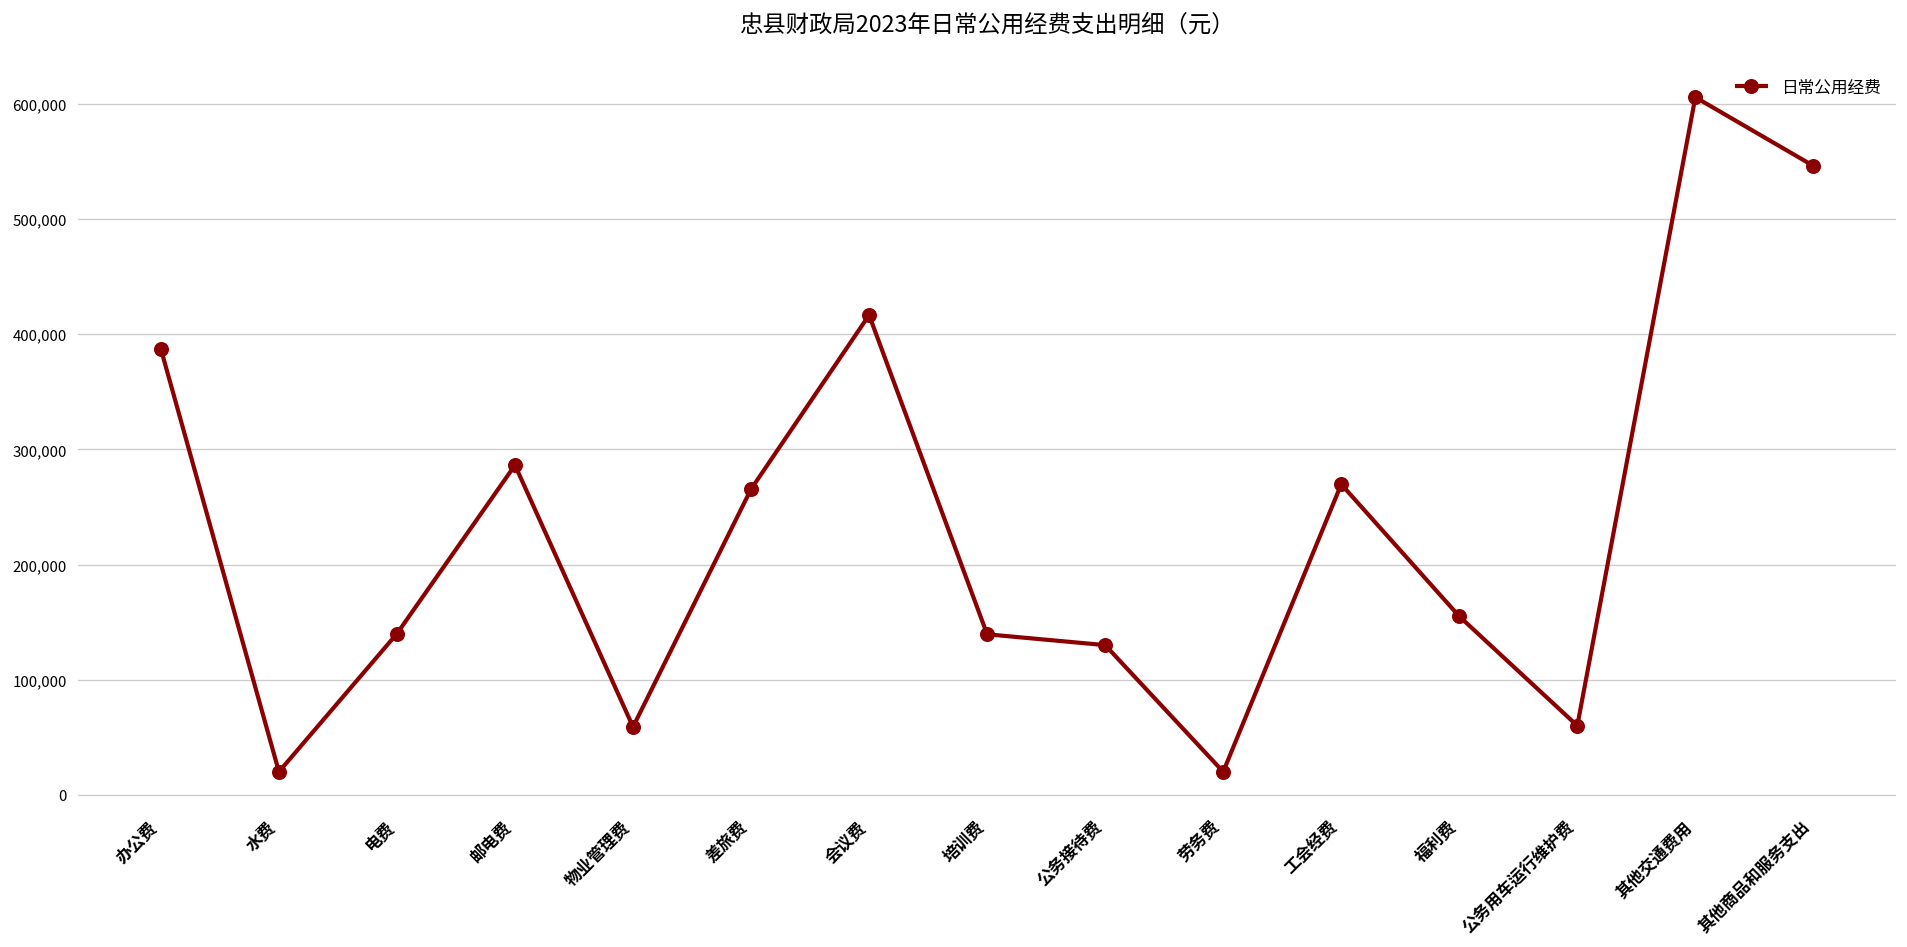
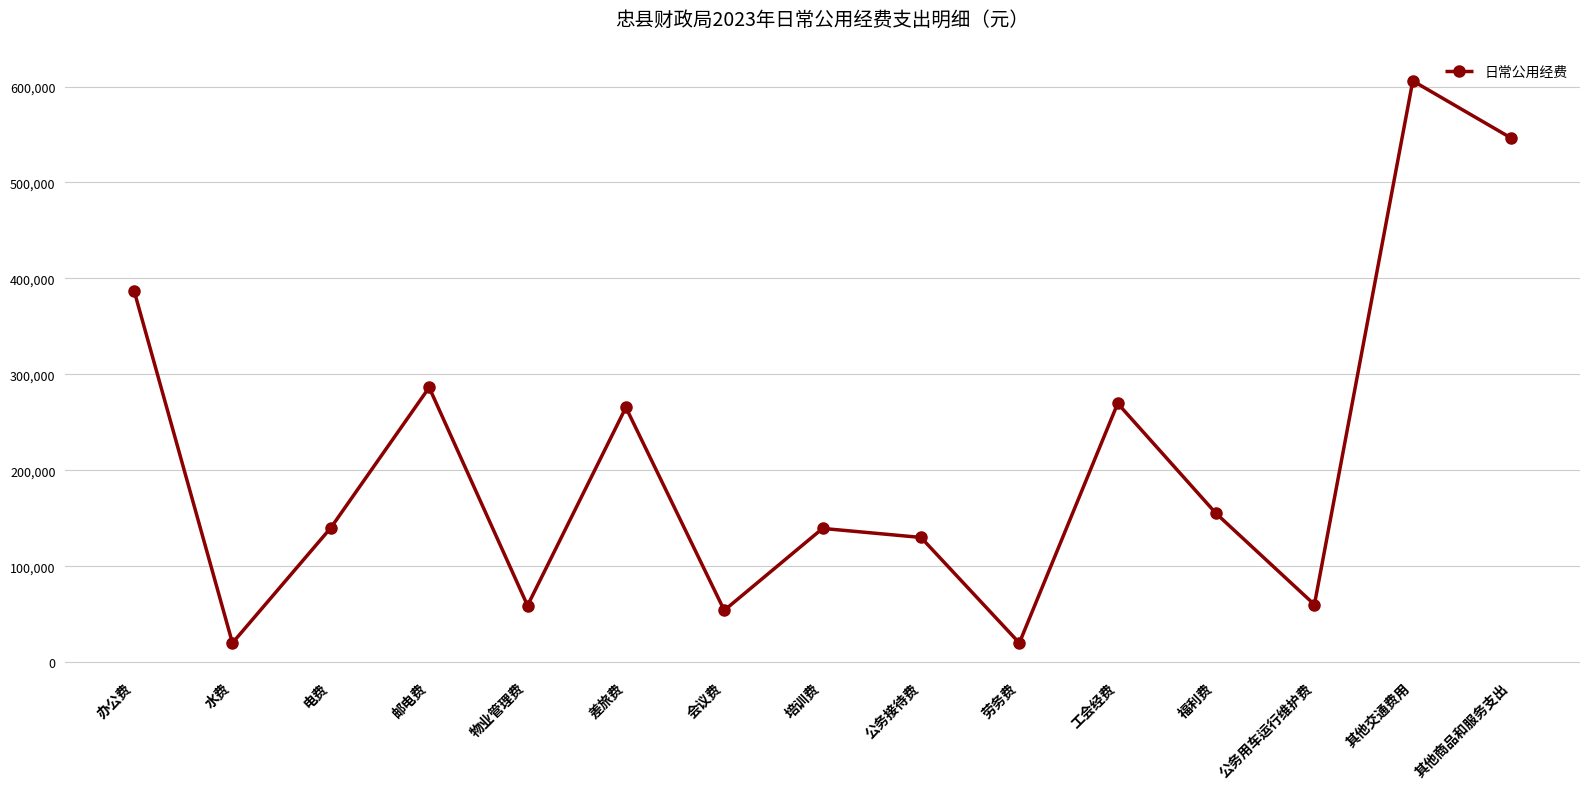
  {
    "办公费": "390,000",
    "水费": "20,000",
    "电费": "140,000",
    "邮电费": "290,000",
    "物业管理费": "60,000",
    "差旅费": "270,000",
-   "会议费": "420,000",
+   "会议费": "50,000",
    "培训费": "140,000",
    "公务接待费": "130,000",
    "劳务费": "20,000",
    "工会经费": "270,000",
    "福利费": "160,000",
    "公务用车运行维护费": "60,000",
    "其他交通费用": "610,000",
    "其他商品和服务支出": "550,000"
  }
